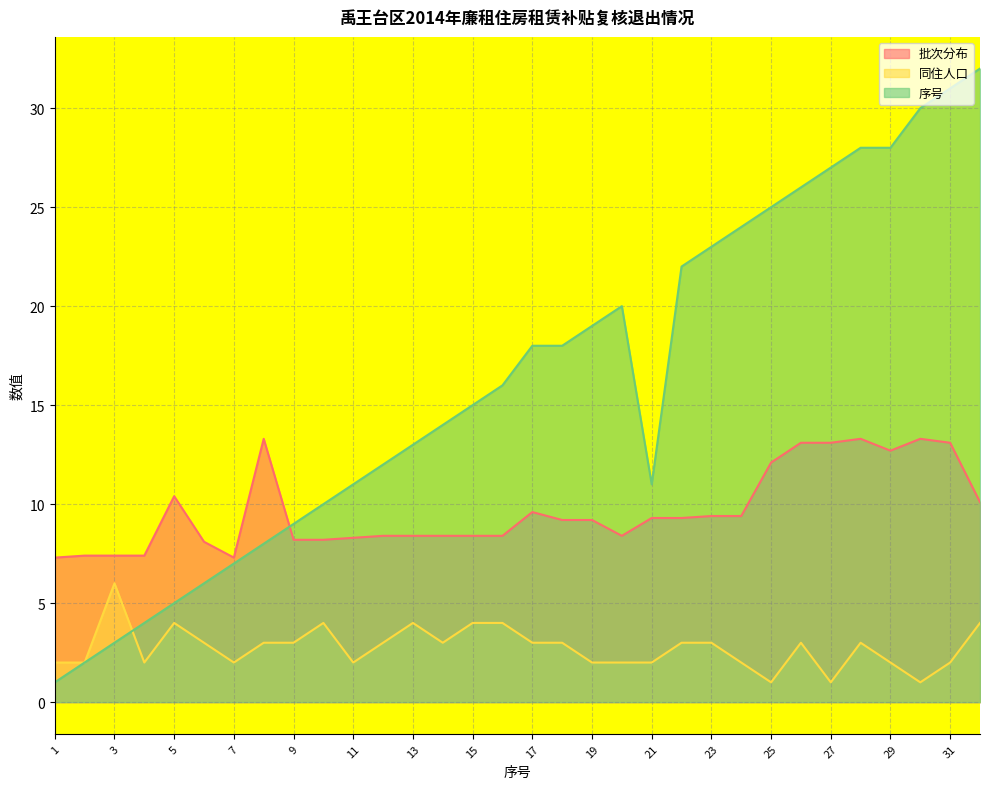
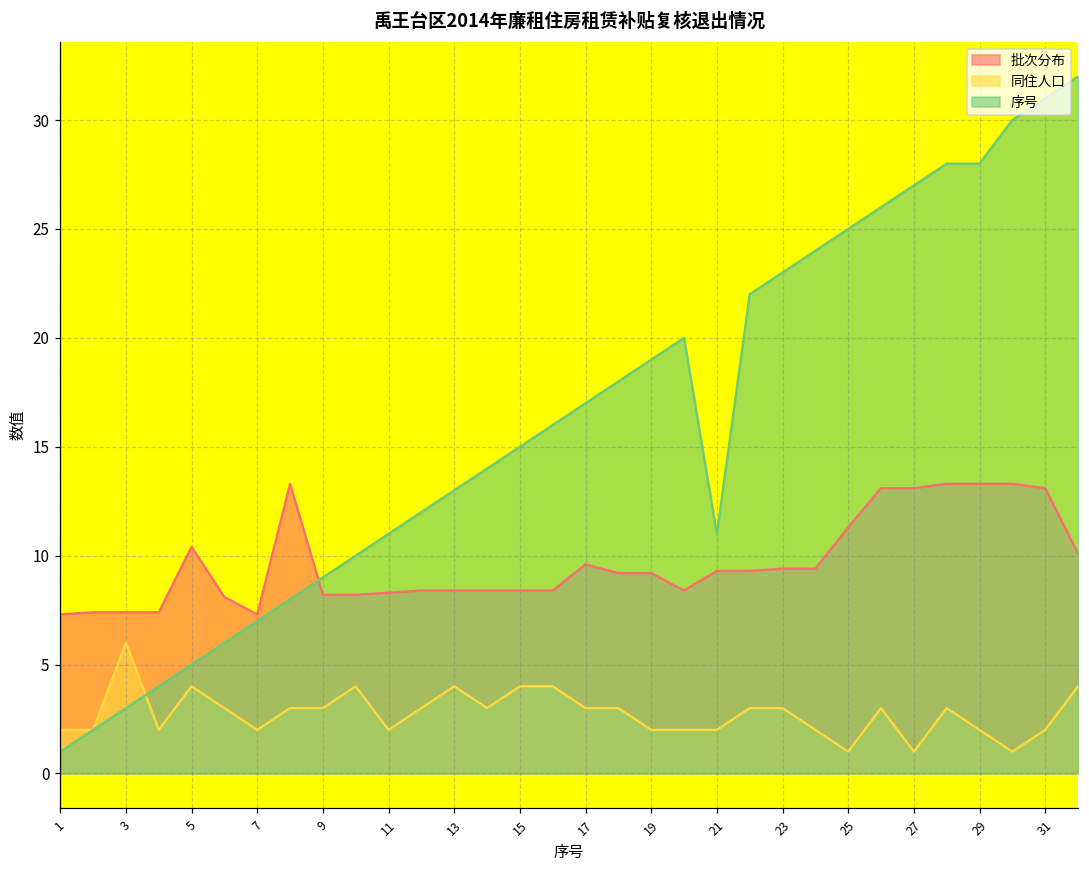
  {
    "批次分布": {
      "1": 7.3,
      "3": 7.4,
      "5": 10.4,
      "7": 7.3,
      "9": 8.2,
      "11": 8.3,
      "13": 8.4,
      "15": 8.4,
      "17": 9.6,
      "19": 9.2,
      "21": 9.3,
      "23": 9.4,
-     "25": 12.1,
+     "25": 11.3,
      "27": 13.1,
-     "29": 12.7,
+     "29": 13.3,
      "31": 13.1
    },
    "同住人口": {
      "1": 2.0,
      "3": 6.0,
      "5": 4.0,
      "7": 2.0,
      "9": 3.0,
      "11": 2.0,
      "13": 4.0,
      "15": 4.0,
      "17": 3.0,
      "19": 2.0,
      "21": 2.0,
      "23": 3.0,
      "25": 1.0,
      "27": 1.0,
      "29": 2.0,
      "31": 2.0
    },
    "序号": {
      "1": 1,
      "3": 3,
      "5": 5,
      "7": 7,
      "9": 9,
      "11": 11,
      "13": 13,
      "15": 15,
-     "17": 18,
+     "17": 17,
      "19": 19,
      "21": 11,
      "23": 23,
      "25": 25,
      "27": 27,
      "29": 28
    }
  }
